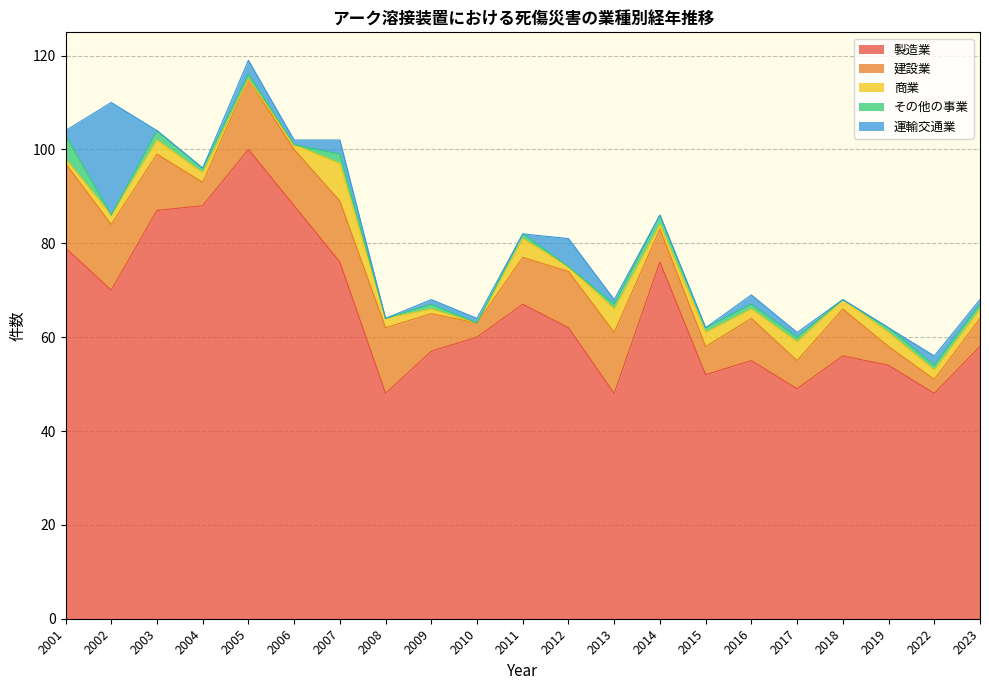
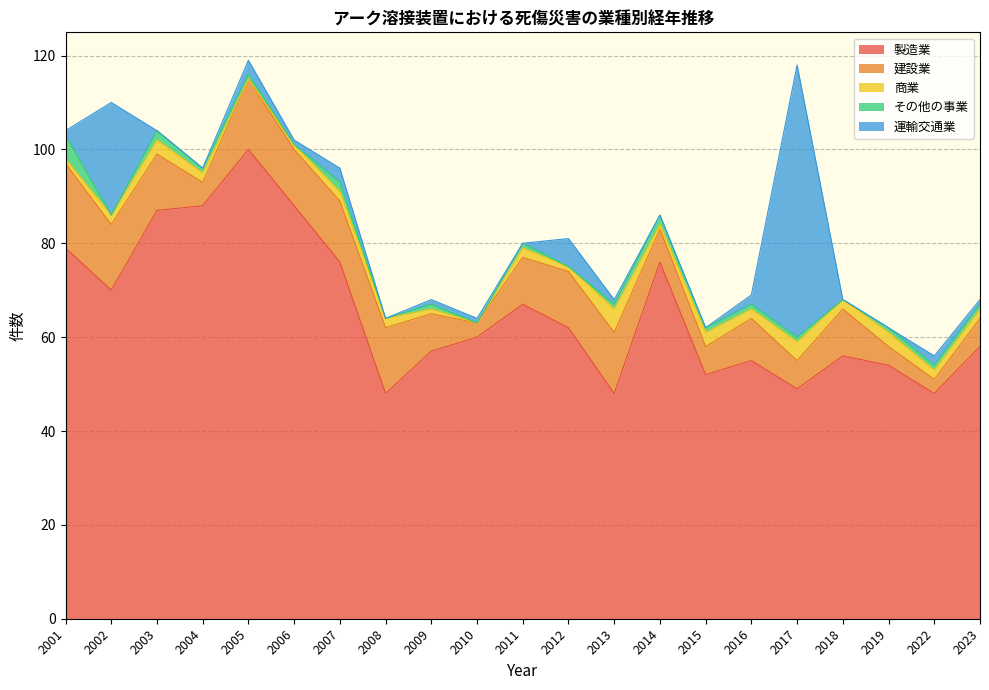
  {
    "商業": {
      "2001": 1,
      "2003": 3,
      "2004": 2,
-     "2007": 8,
+     "2007": 2,
      "2009": 1,
-     "2011": 4,
+     "2011": 2,
      "2013": 5,
      "2014": 1,
      "2015": 3,
      "2016": 2,
      "2017": 4,
      "2019": 3,
      "2022": 2,
      "2023": 2
    },
    "その他の事業": {
      "2001": 5,
      "2005": 1,
      "2007": 2,
      "2009": 1,
      "2013": 1,
      "2016": 1,
      "2017": 1,
      "2022": 1,
      "2023": 1
    },
    "運輸交通業": {
      "2001": 1,
      "2002": 24,
      "2005": 3,
      "2006": 1,
      "2007": 3,
      "2009": 1,
      "2010": 1,
      "2012": 6,
      "2013": 1,
      "2016": 2,
-     "2017": 1,
+     "2017": 58,
      "2022": 2,
      "2023": 1
    }
  }
